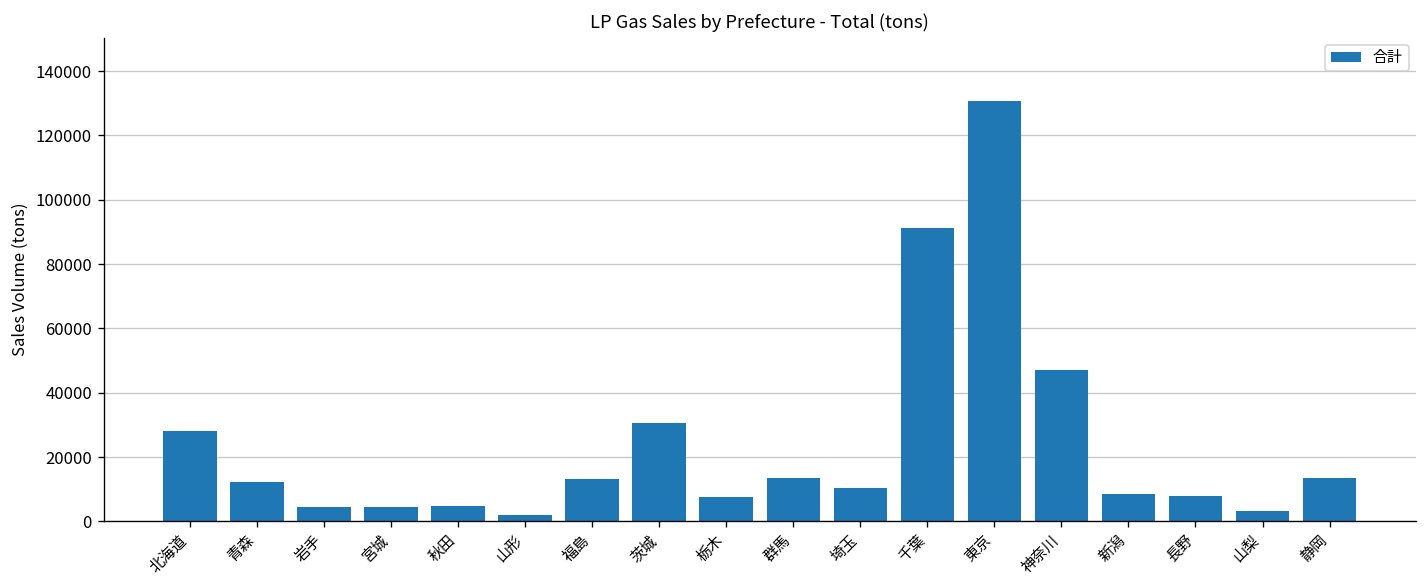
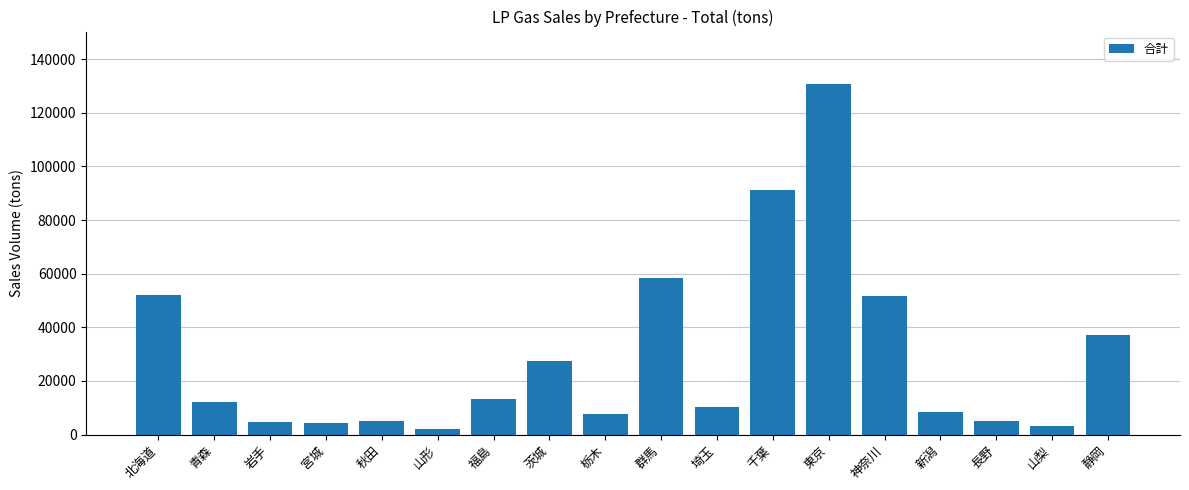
  {
-   "北海道": 28000,
+   "北海道": 52000,
    "青森": 12000,
    "岩手": 5000,
    "宮城": 4000,
    "秋田": 5000,
    "山形": 2000,
    "福島": 13000,
-   "茨城": 31000,
+   "茨城": 28000,
    "栃木": 8000,
-   "群馬": 14000,
+   "群馬": 59000,
    "埼玉": 10000,
    "千葉": 91000,
    "東京": 131000,
-   "神奈川": 47000,
+   "神奈川": 52000,
    "新潟": 8000,
-   "長野": 8000,
+   "長野": 5000,
    "山梨": 3000,
-   "静岡": 14000
+   "静岡": 37000
  }
